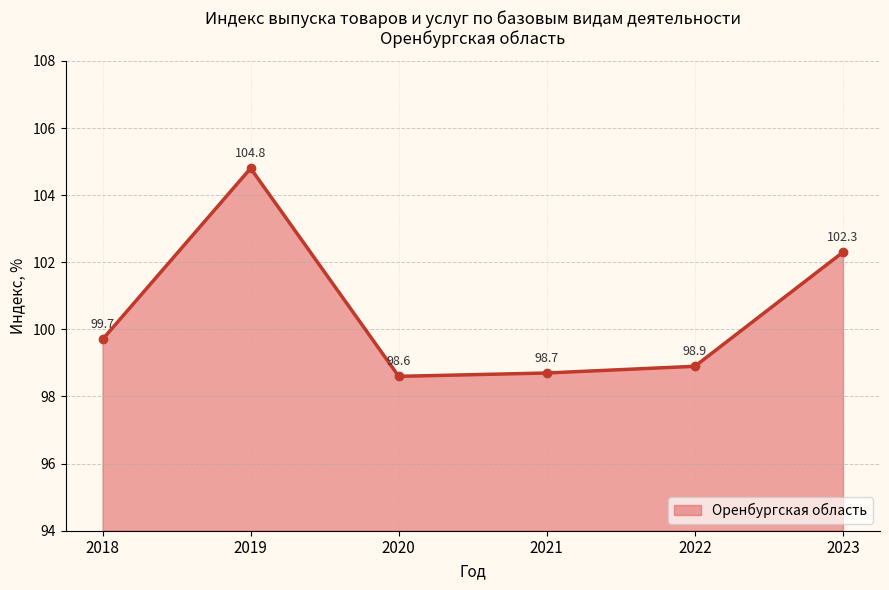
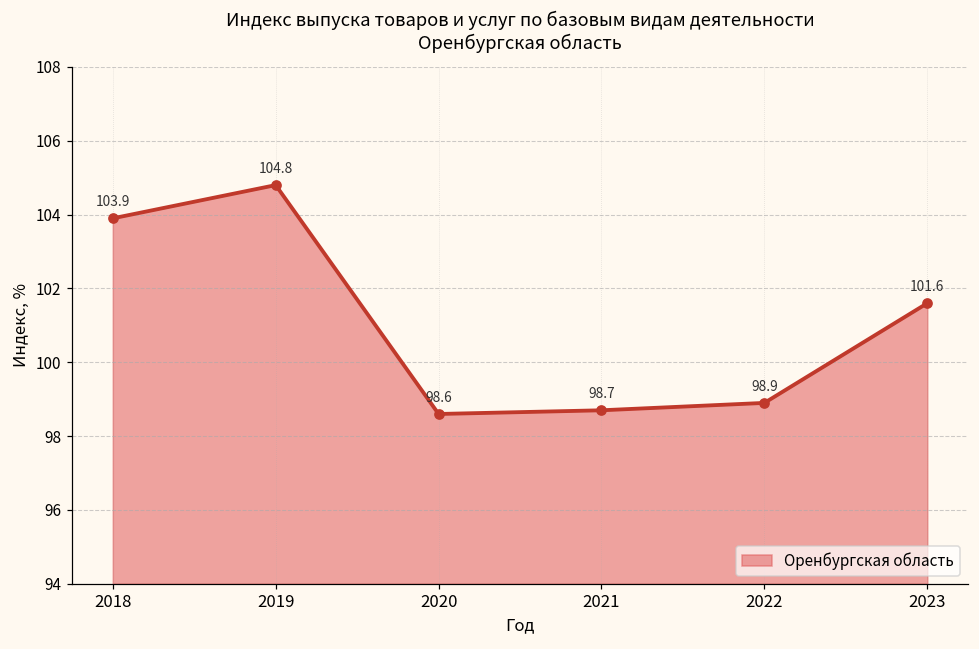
  {
-   "2018": 99.7,
+   "2018": 103.9,
    "2019": 104.8,
    "2020": 98.6,
    "2021": 98.7,
    "2022": 98.9,
-   "2023": 102.3
+   "2023": 101.6
  }
